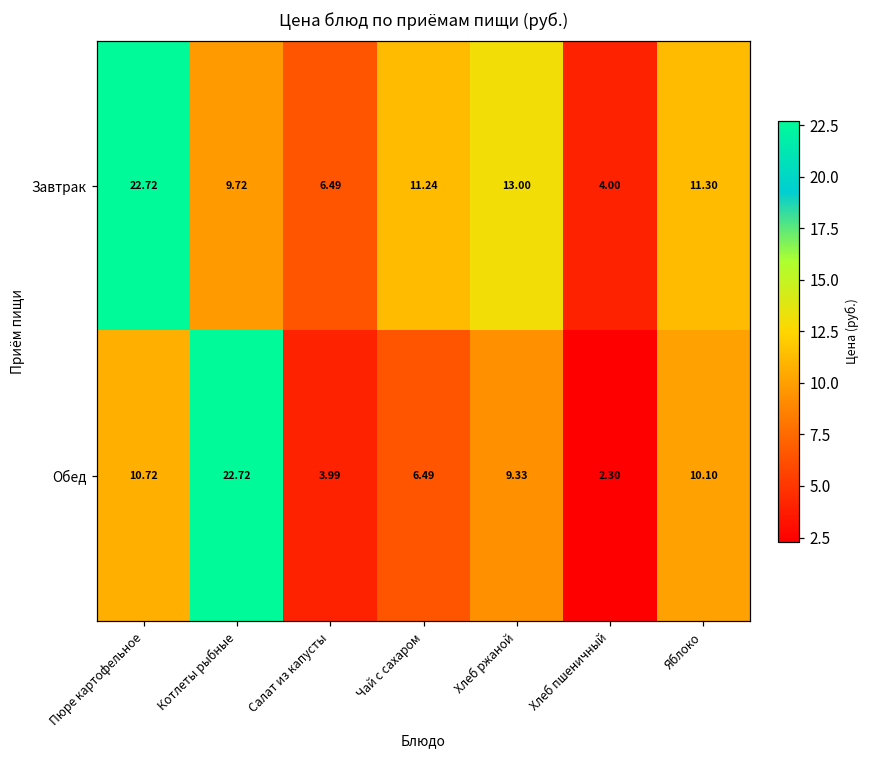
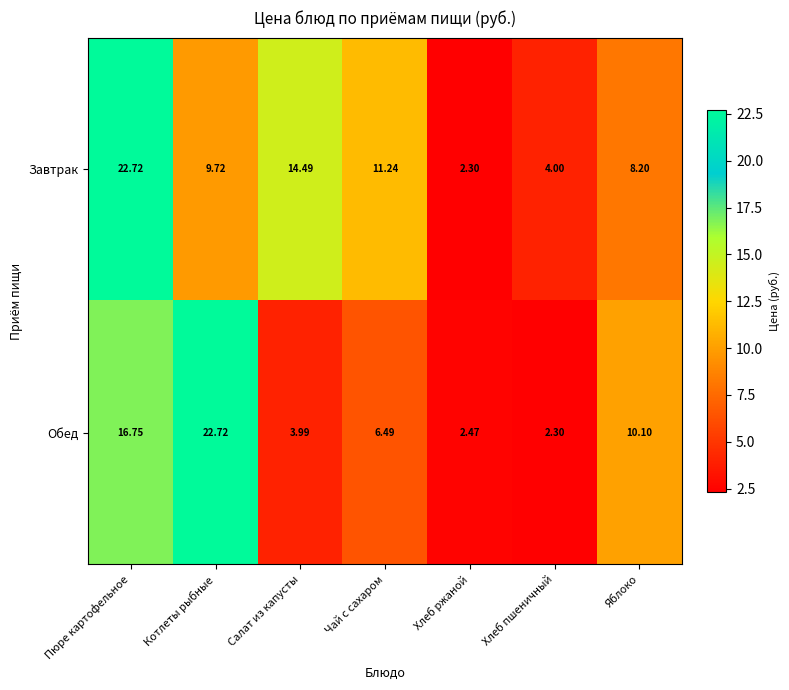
  {
    "Завтрак": {
      "Пюре картофельное": 22.72,
      "Котлеты рыбные": 9.72,
-     "Салат из капусты": 6.49,
+     "Салат из капусты": 14.49,
      "Чай с сахаром": 11.24,
-     "Хлеб ржаной": 13.00,
+     "Хлеб ржаной": 2.30,
      "Хлеб пшеничный": 4.00,
-     "Яблоко": 11.30
+     "Яблоко": 8.20
    },
    "Обед": {
-     "Пюре картофельное": 10.72,
+     "Пюре картофельное": 16.75,
      "Котлеты рыбные": 22.72,
      "Салат из капусты": 3.99,
      "Чай с сахаром": 6.49,
-     "Хлеб ржаной": 9.33,
+     "Хлеб ржаной": 2.47,
      "Хлеб пшеничный": 2.30,
      "Яблоко": 10.10
    }
  }
